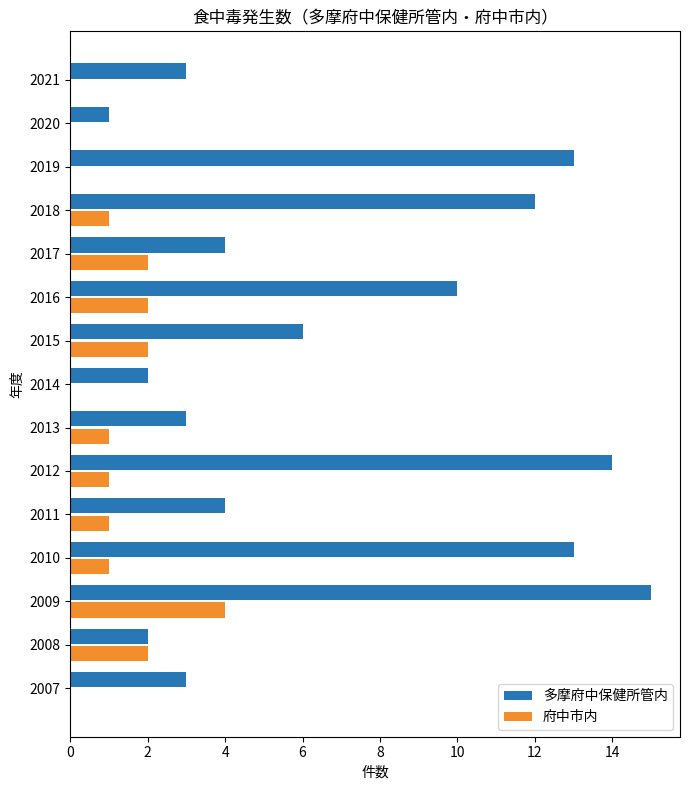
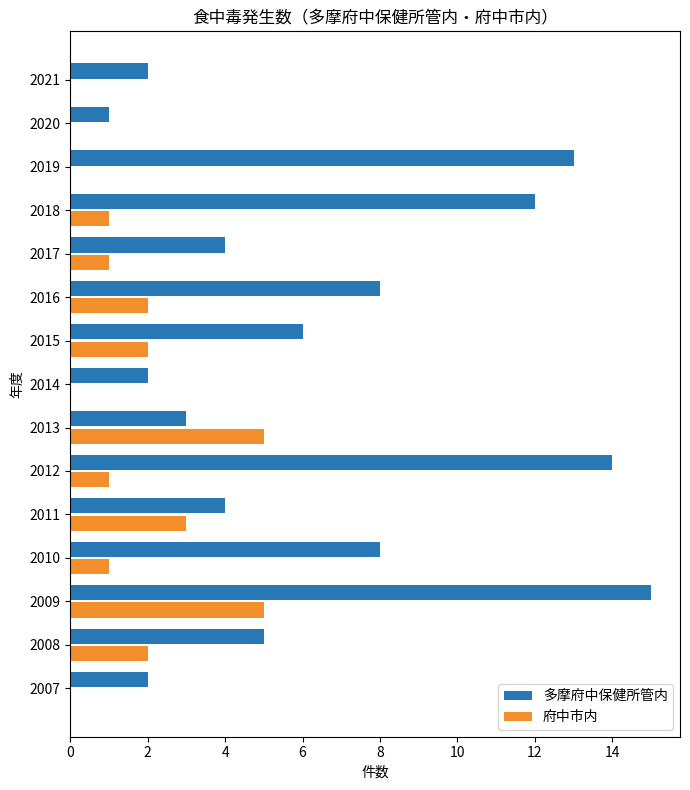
  {
    "多摩府中保健所管内": {
-     "2021": 3,
+     "2021": 2,
      "2020": 1,
      "2019": 13,
      "2018": 12,
      "2017": 4,
-     "2016": 10,
+     "2016": 8,
      "2015": 6,
      "2014": 2,
      "2013": 3,
      "2012": 14,
      "2011": 4,
-     "2010": 13,
+     "2010": 8,
      "2009": 15,
-     "2008": 2,
-     "2007": 3
+     "2008": 5,
+     "2007": 2
    },
    "府中市内": {
      "2021": 0,
      "2020": 0,
      "2019": 0,
      "2018": 1,
-     "2017": 2,
+     "2017": 1,
      "2016": 2,
      "2015": 2,
      "2014": 0,
-     "2013": 1,
+     "2013": 5,
      "2012": 1,
-     "2011": 1,
+     "2011": 3,
      "2010": 1,
-     "2009": 4,
+     "2009": 5,
      "2008": 2,
      "2007": 0
    }
  }
